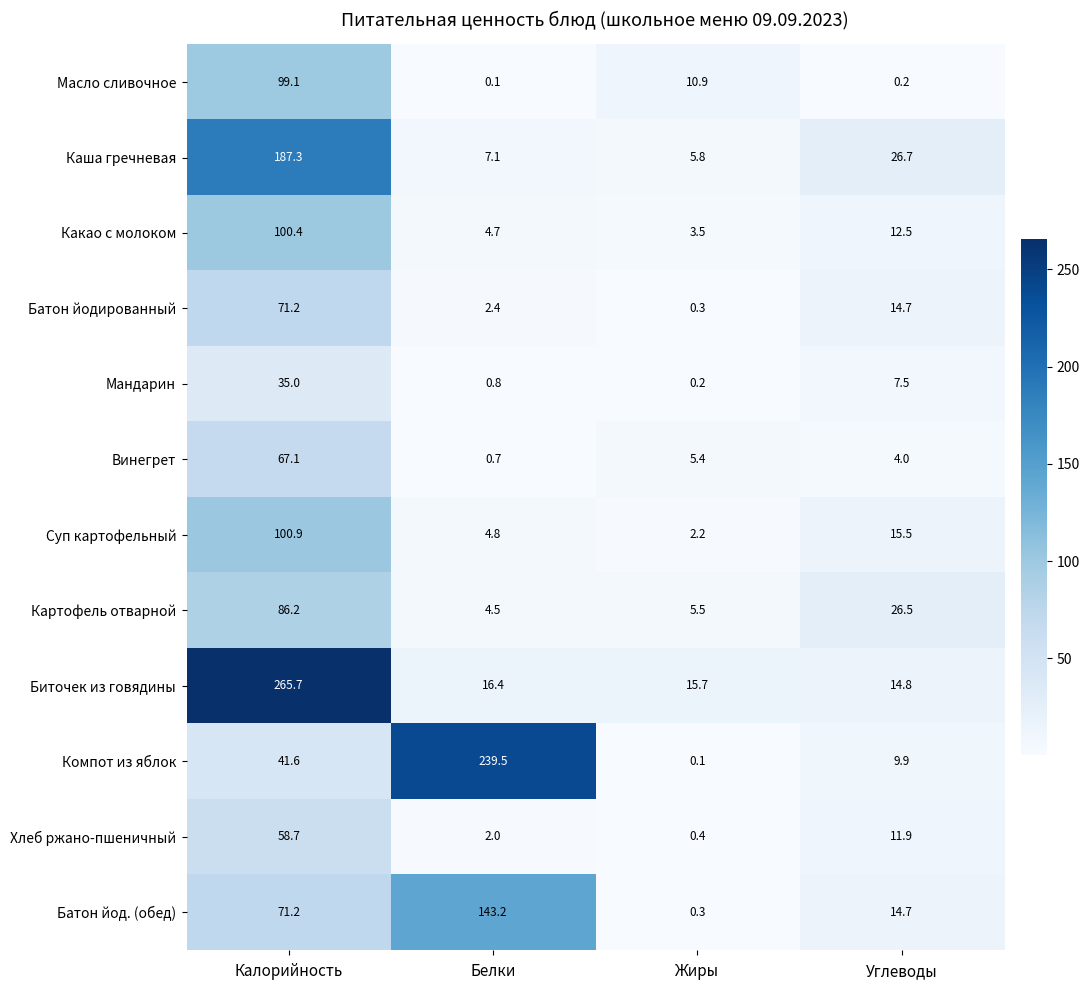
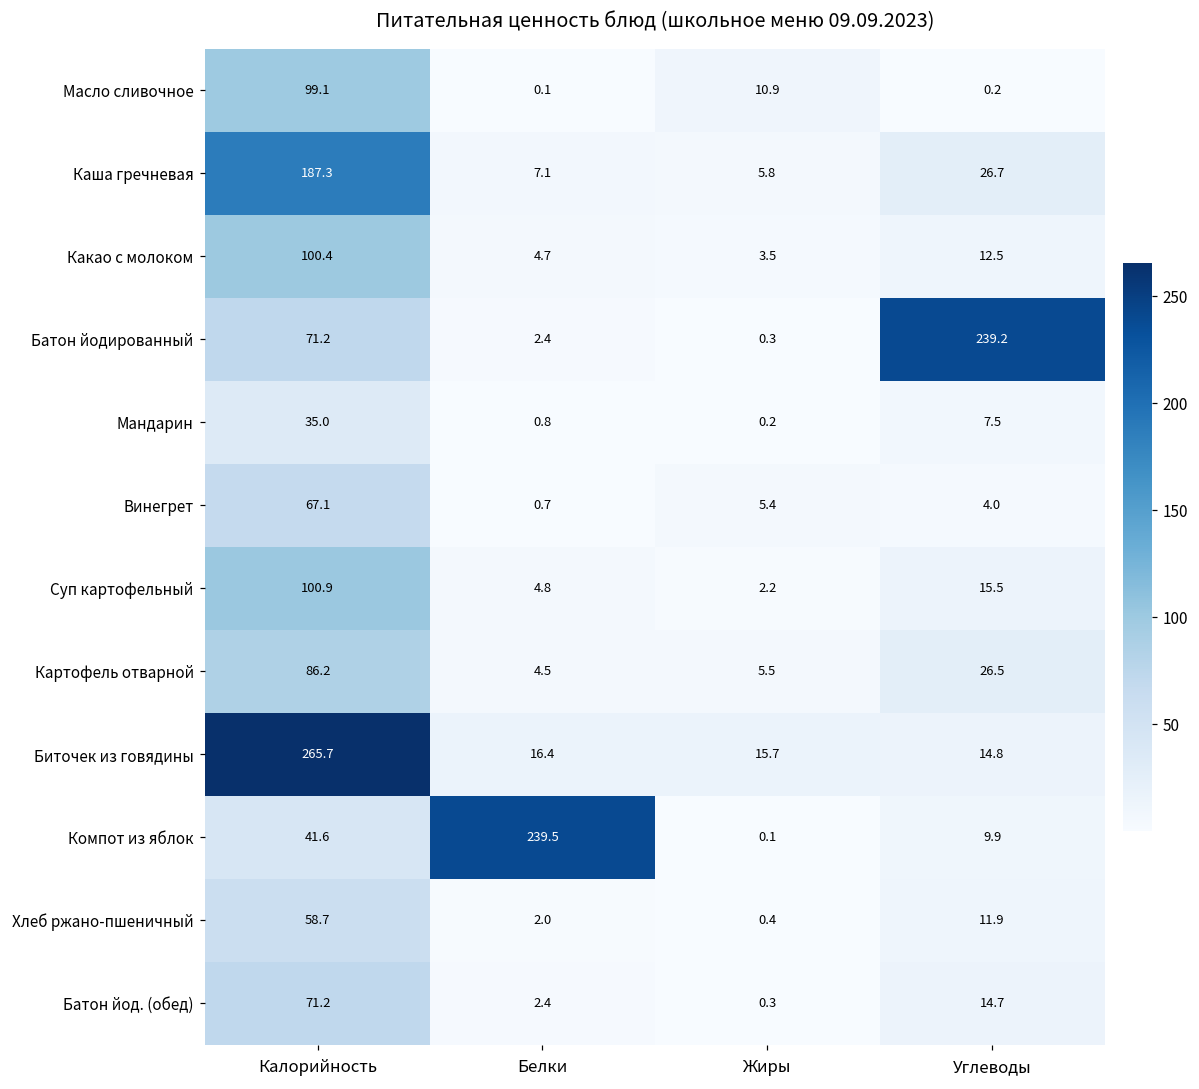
  {
    "Масло сливочное": {
      "Калорийность": 99.1,
      "Белки": 0.1,
      "Жиры": 10.9,
      "Углеводы": 0.2
    },
    "Каша гречневая": {
      "Калорийность": 187.3,
      "Белки": 7.1,
      "Жиры": 5.8,
      "Углеводы": 26.7
    },
    "Какао с молоком": {
      "Калорийность": 100.4,
      "Белки": 4.7,
      "Жиры": 3.5,
      "Углеводы": 12.5
    },
    "Батон йодированный": {
      "Калорийность": 71.2,
      "Белки": 2.4,
      "Жиры": 0.3,
-     "Углеводы": 14.7
+     "Углеводы": 239.2
    },
    "Мандарин": {
      "Калорийность": 35.0,
      "Белки": 0.8,
      "Жиры": 0.2,
      "Углеводы": 7.5
    },
    "Винегрет": {
      "Калорийность": 67.1,
      "Белки": 0.7,
      "Жиры": 5.4,
      "Углеводы": 4.0
    },
    "Суп картофельный": {
      "Калорийность": 100.9,
      "Белки": 4.8,
      "Жиры": 2.2,
      "Углеводы": 15.5
    },
    "Картофель отварной": {
      "Калорийность": 86.2,
      "Белки": 4.5,
      "Жиры": 5.5,
      "Углеводы": 26.5
    },
    "Биточек из говядины": {
      "Калорийность": 265.7,
      "Белки": 16.4,
      "Жиры": 15.7,
      "Углеводы": 14.8
    },
    "Компот из яблок": {
      "Калорийность": 41.6,
      "Белки": 239.5,
      "Жиры": 0.1,
      "Углеводы": 9.9
    },
    "Хлеб ржано-пшеничный": {
      "Калорийность": 58.7,
      "Белки": 2.0,
      "Жиры": 0.4,
      "Углеводы": 11.9
    },
    "Батон йод. (обед)": {
      "Калорийность": 71.2,
-     "Белки": 143.2,
+     "Белки": 2.4,
      "Жиры": 0.3,
      "Углеводы": 14.7
    }
  }
